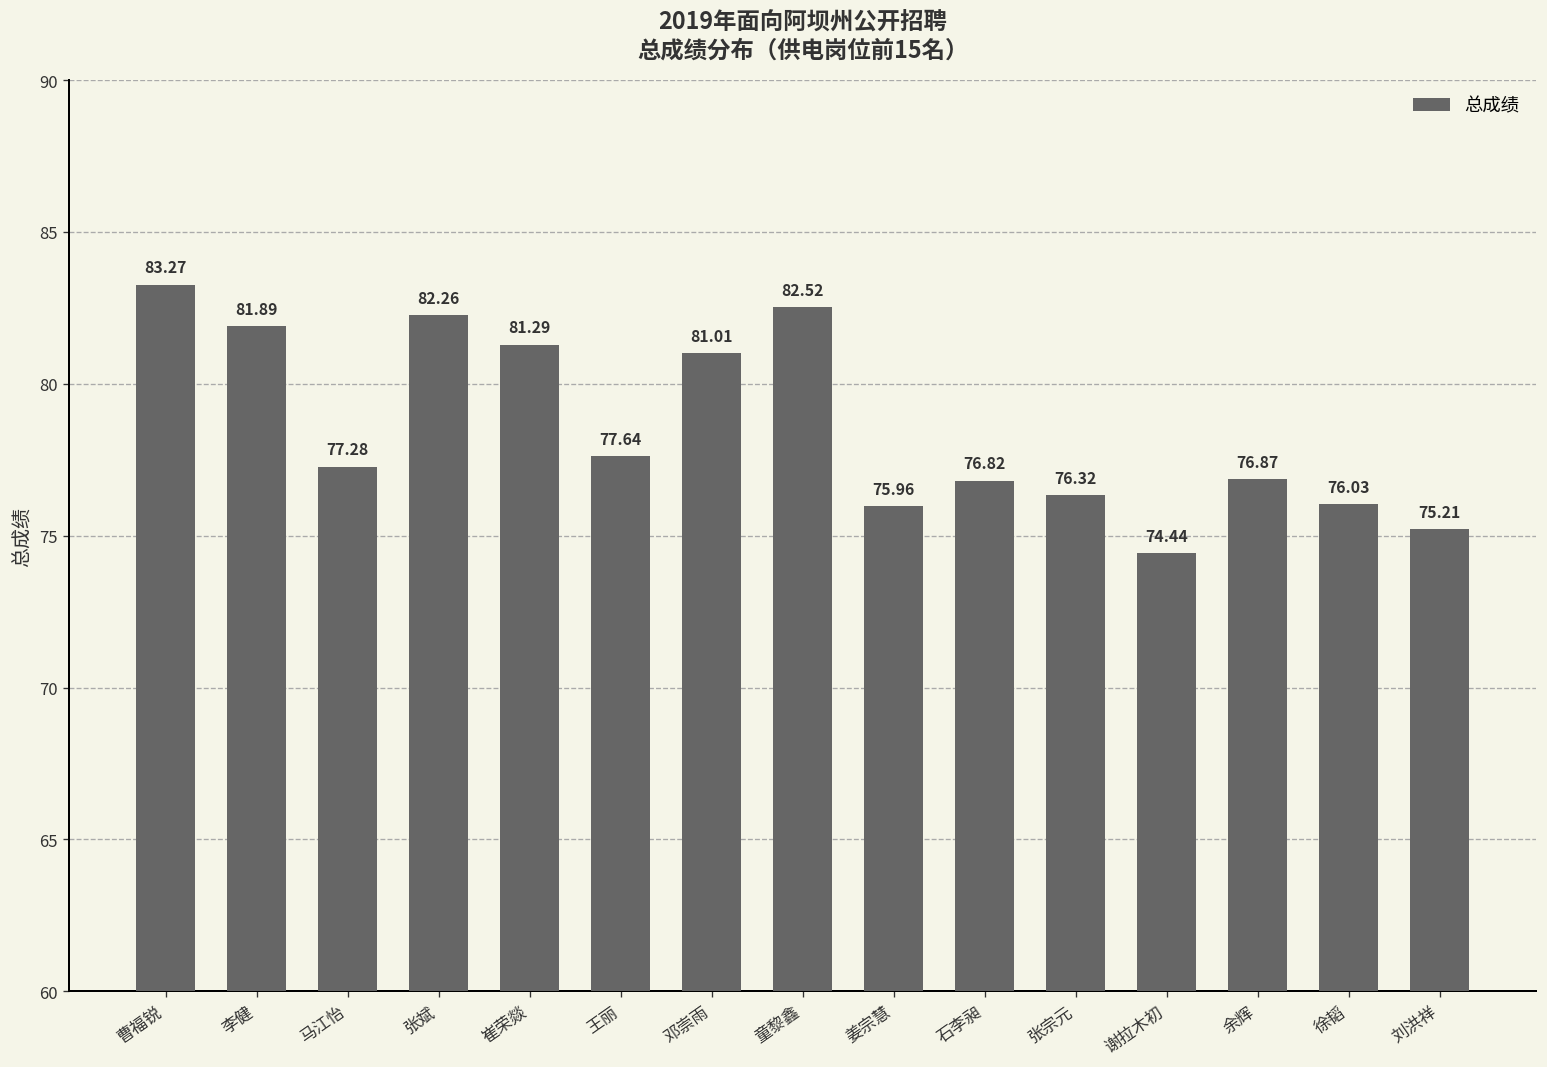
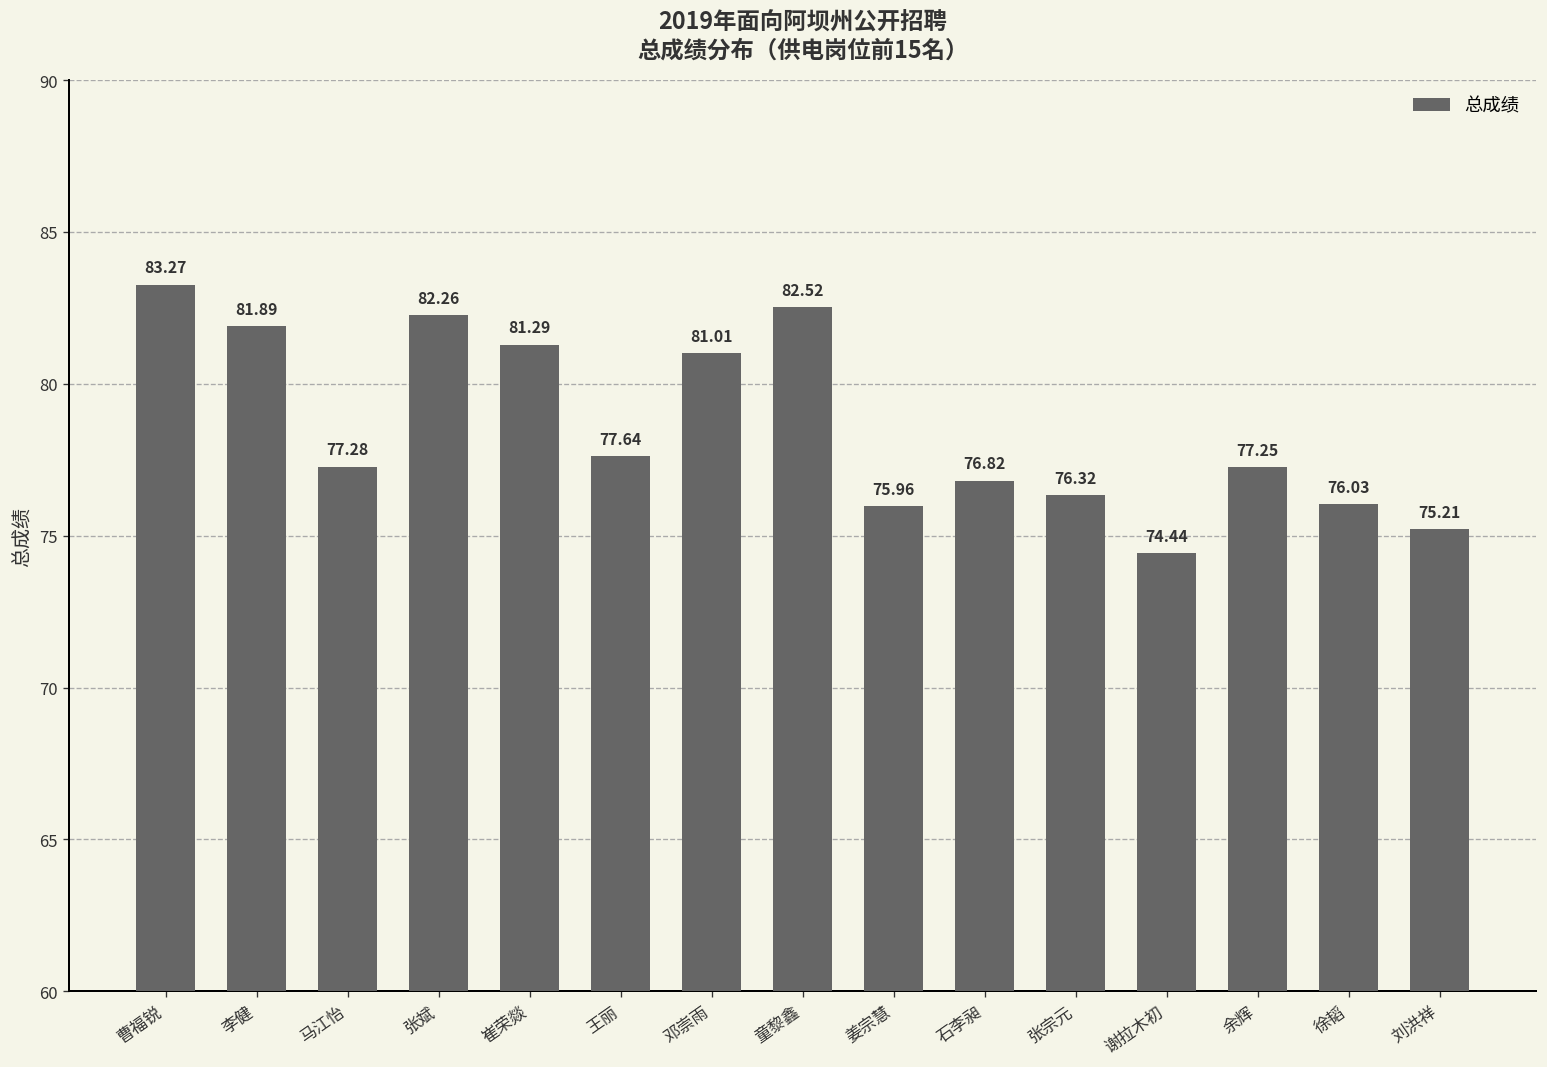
  {
    "曹福锐": 83.27,
    "李健": 81.89,
    "马江怡": 77.28,
    "张斌": 82.26,
    "崔荣燚": 81.29,
    "王丽": 77.64,
    "邓崇雨": 81.01,
    "童黎鑫": 82.52,
    "姜宗慧": 75.96,
    "石李昶": 76.82,
    "张宗元": 76.32,
    "谢拉木初": 74.44,
-   "余辉": 76.87,
+   "余辉": 77.25,
    "徐韬": 76.03,
    "刘洪祥": 75.21
  }
